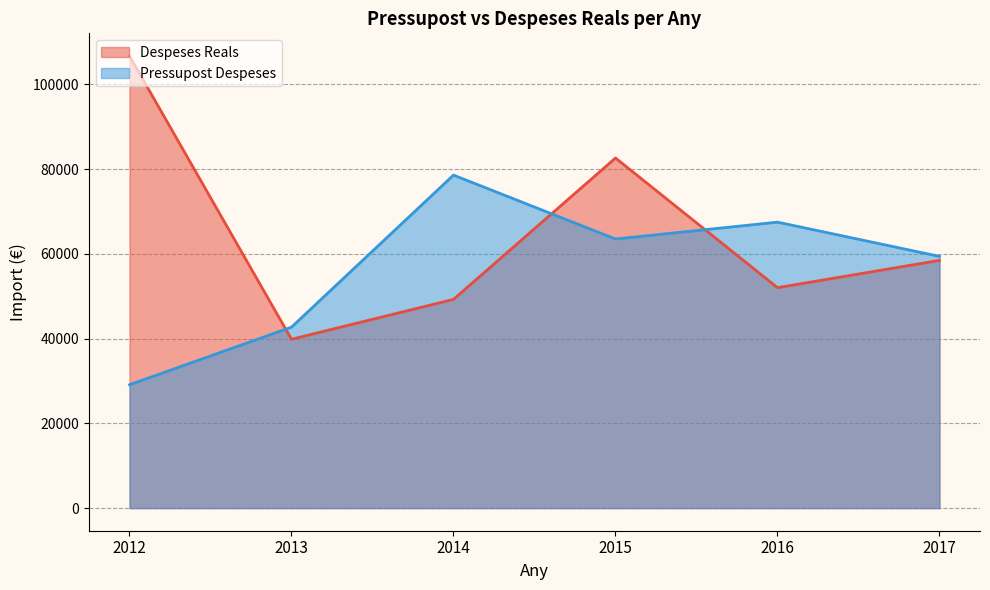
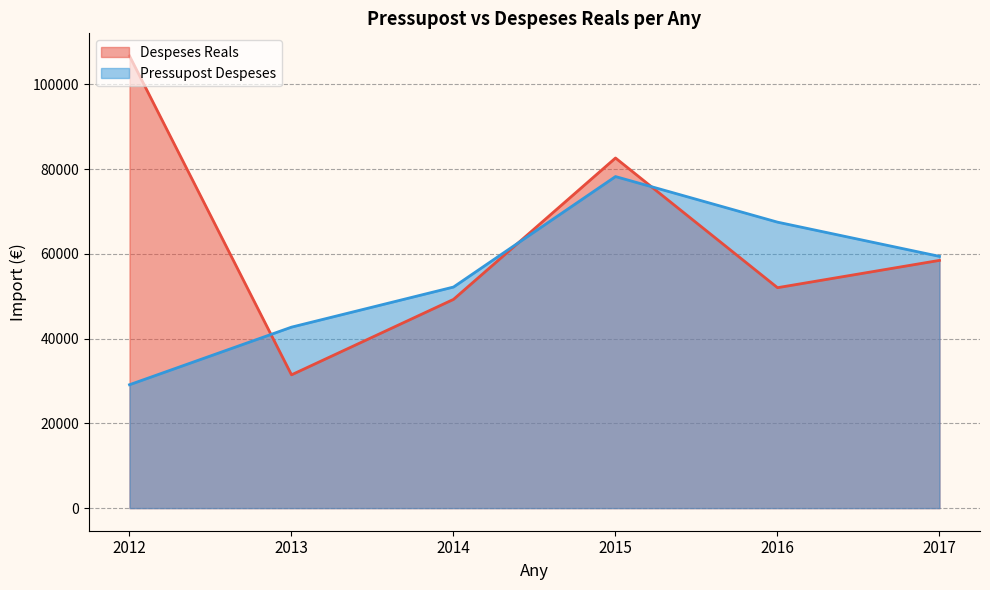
  {
    "Despeses Reals": {
-     "2013": 40000,
+     "2013": 31000,
      "2014": 49000,
      "2015": 83000,
      "2016": 52000,
      "2017": 58000
    },
    "Pressupost Despeses": {
      "2012": 29000,
      "2013": 43000,
-     "2014": 79000,
-     "2015": 64000,
+     "2014": 52000,
+     "2015": 78000,
      "2016": 67000,
      "2017": 59000
    }
  }
